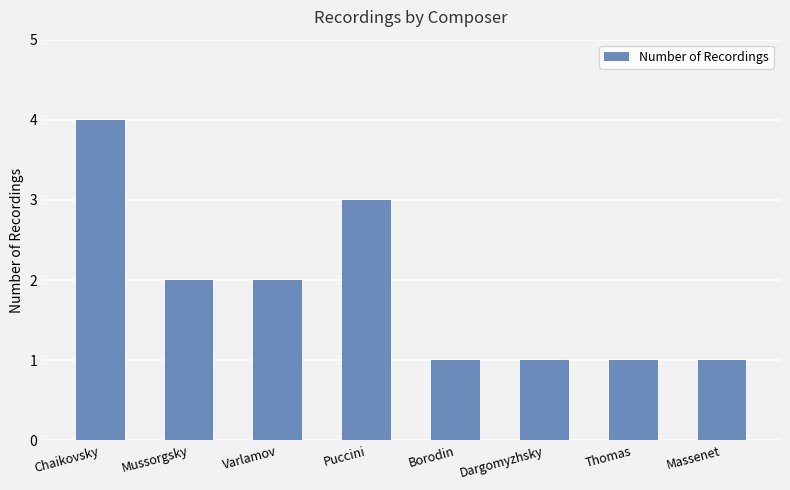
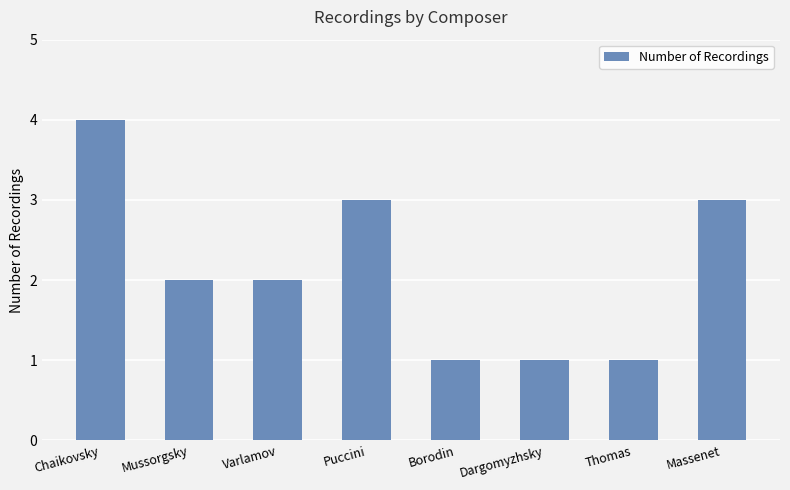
  {
    "Chaikovsky": 4,
    "Mussorgsky": 2,
    "Varlamov": 2,
    "Puccini": 3,
    "Borodin": 1,
    "Dargomyzhsky": 1,
    "Thomas": 1,
-   "Massenet": 1
+   "Massenet": 3
  }
